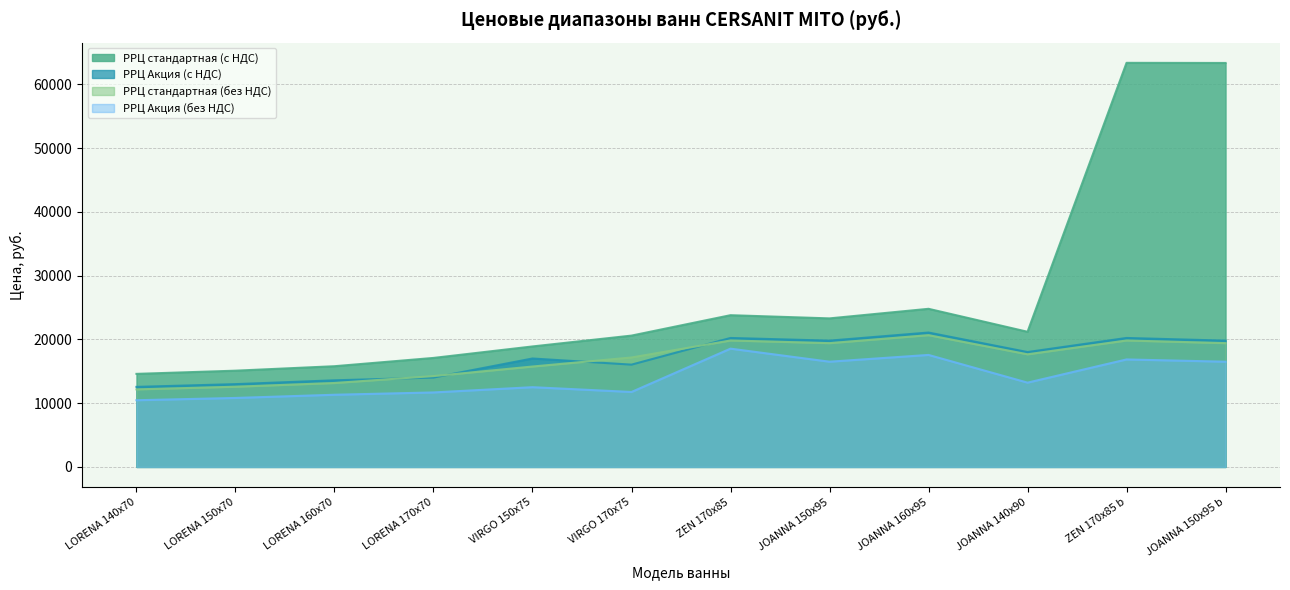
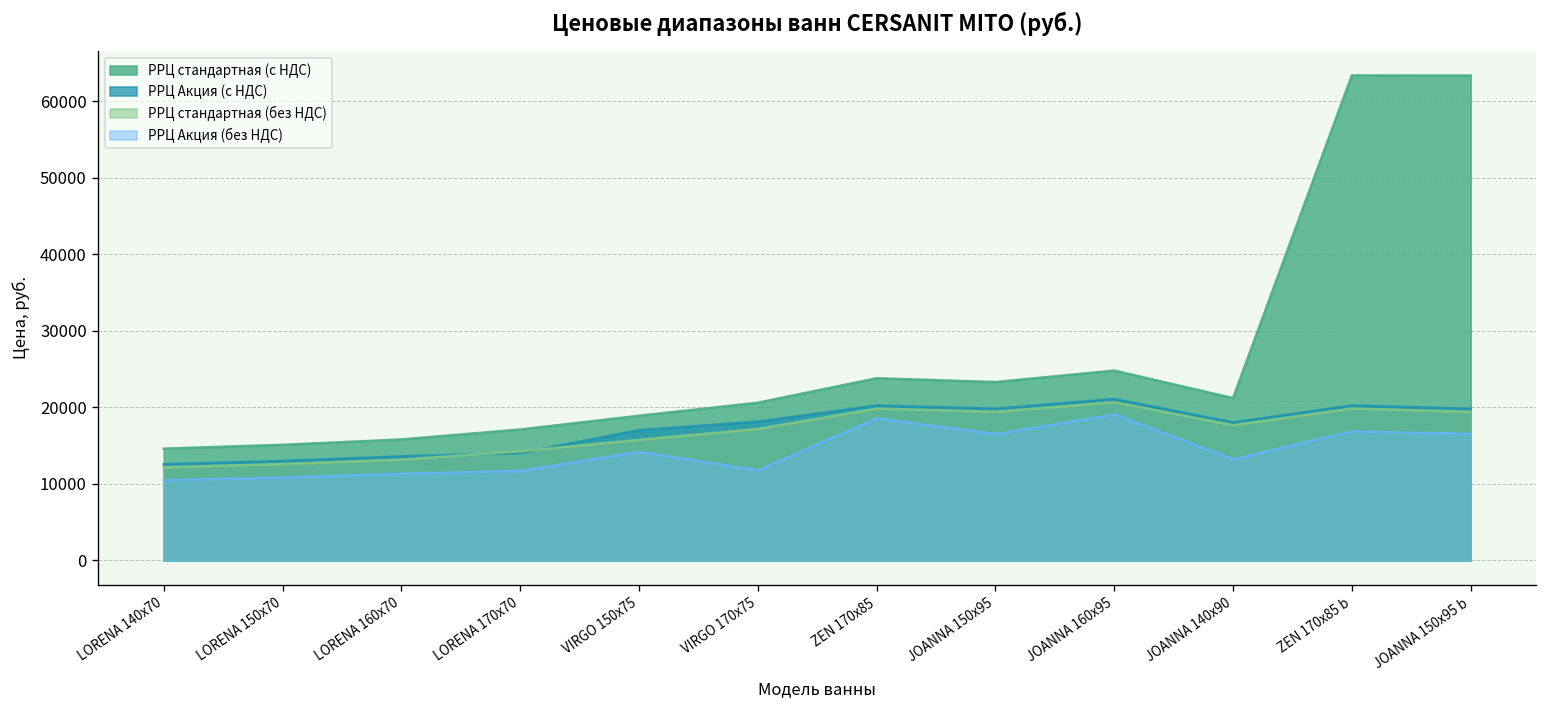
  {
    "РРЦ Акция (с НДС)": {
      "LORENA 150x70": 13000,
      "LORENA 160x70": 14000,
      "VIRGO 150x75": 17000,
-     "VIRGO 170x75": 16000,
+     "VIRGO 170x75": 18000,
      "JOANNA 160x95": 21000
    },
    "РРЦ Акция (без НДС)": {
      "LORENA 140x70": 10000,
      "LORENA 150x70": 11000,
      "LORENA 160x70": 11000,
      "LORENA 170x70": 12000,
-     "VIRGO 150x75": 13000,
+     "VIRGO 150x75": 14000,
      "VIRGO 170x75": 12000,
      "ZEN 170x85": 19000,
      "JOANNA 150x95": 16000,
-     "JOANNA 160x95": 18000,
+     "JOANNA 160x95": 19000,
      "JOANNA 140x90": 13000,
      "ZEN 170x85 b": 17000,
      "JOANNA 150x95 b": 16000
    }
  }
